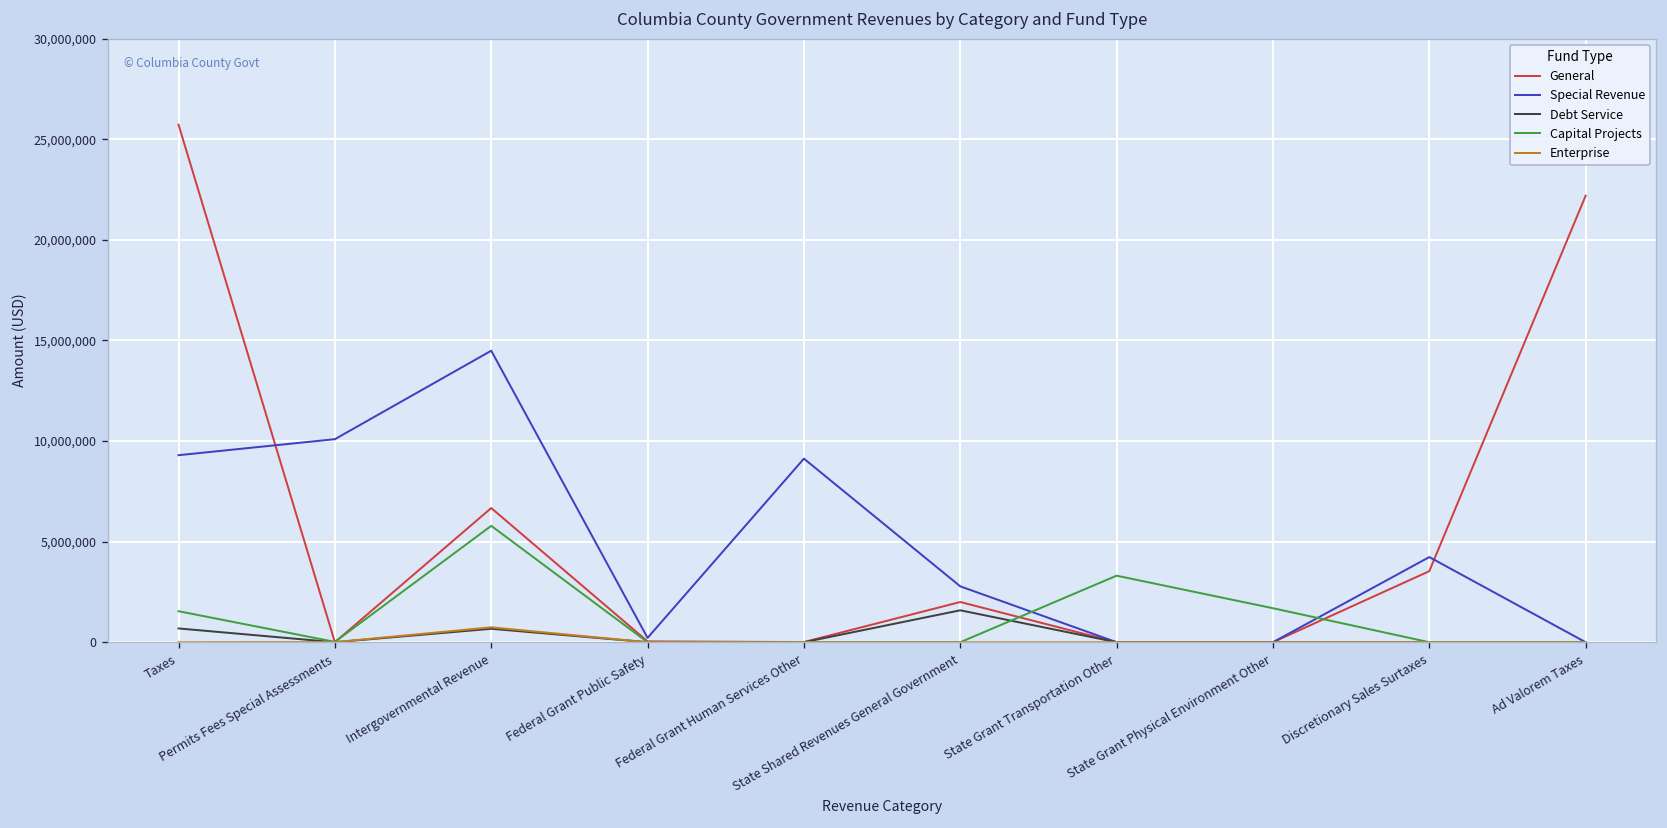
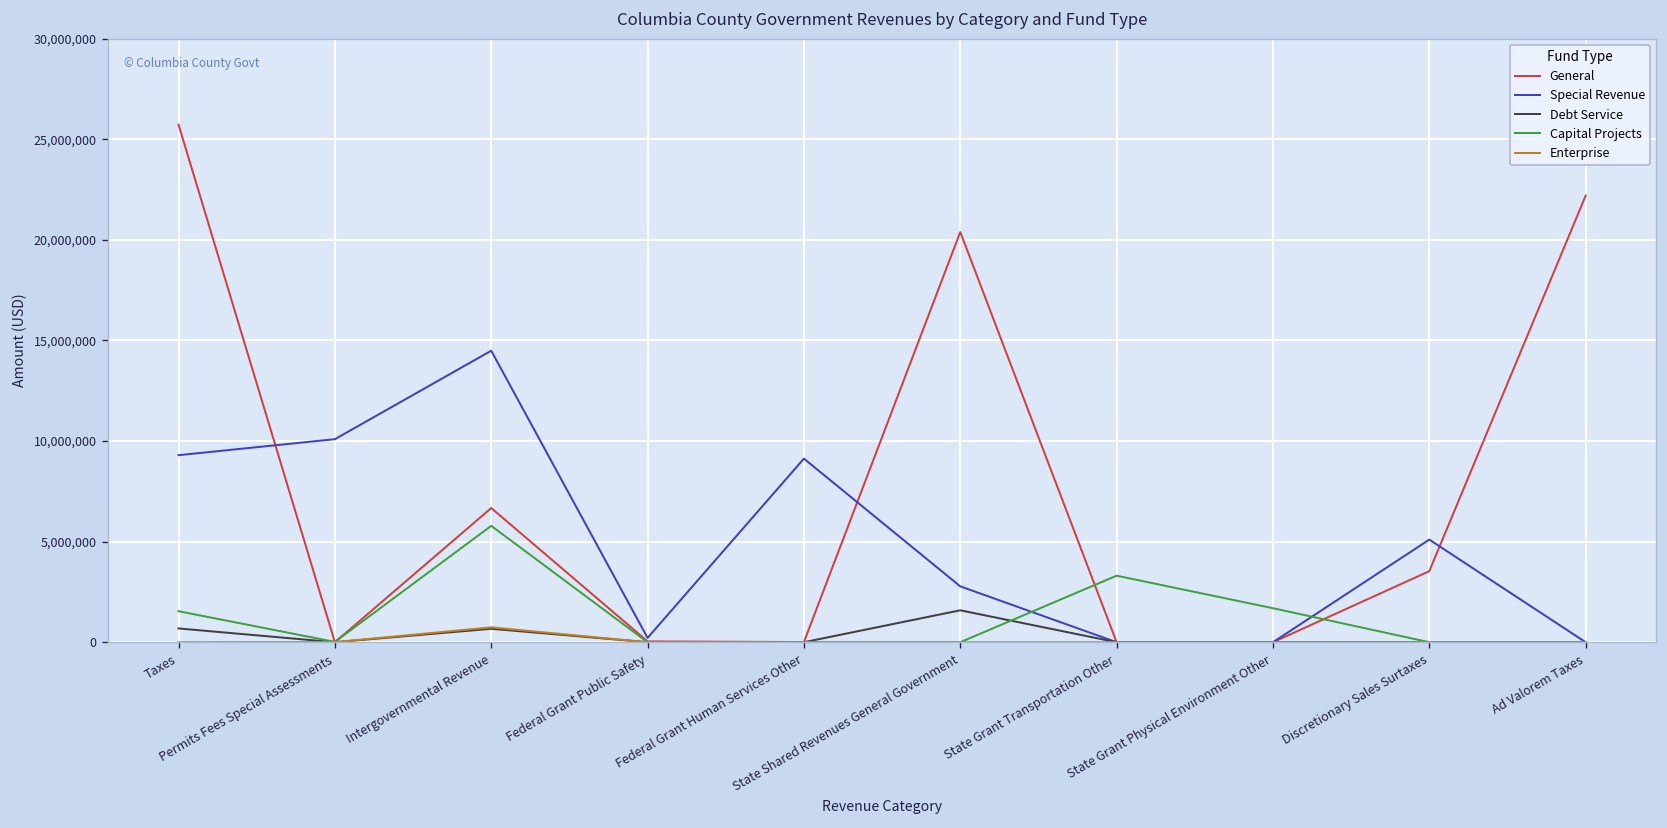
  {
    "General": {
      "Taxes": "25,700,000",
      "Intergovernmental Revenue": "6,700,000",
-     "State Shared Revenues General Government": "2,000,000",
+     "State Shared Revenues General Government": "20,400,000",
      "Discretionary Sales Surtaxes": "3,500,000",
      "Ad Valorem Taxes": "22,200,000"
    },
    "Special Revenue": {
      "Taxes": "9,300,000",
      "Permits Fees Special Assessments": "10,100,000",
      "Intergovernmental Revenue": "14,500,000",
      "Federal Grant Public Safety": "200,000",
      "Federal Grant Human Services Other": "9,100,000",
      "State Shared Revenues General Government": "2,800,000",
-     "Discretionary Sales Surtaxes": "4,200,000"
+     "Discretionary Sales Surtaxes": "5,100,000"
    },
    "Debt Service": {
      "Taxes": "700,000",
      "State Shared Revenues General Government": "1,600,000"
    },
    "Capital Projects": {
      "Taxes": "1,500,000",
      "Intergovernmental Revenue": "5,800,000",
      "State Grant Transportation Other": "3,300,000",
      "State Grant Physical Environment Other": "1,700,000"
    },
    "Enterprise": {
      "Taxes": "0"
    }
  }
